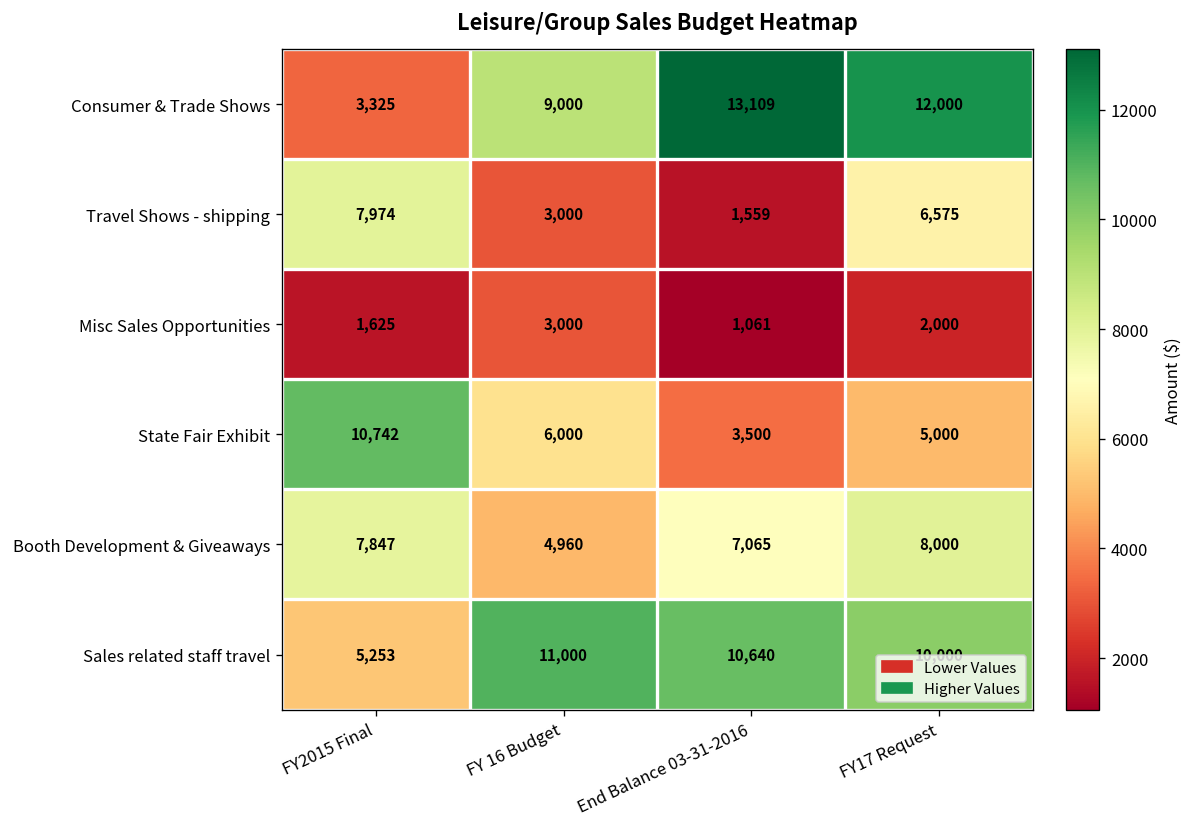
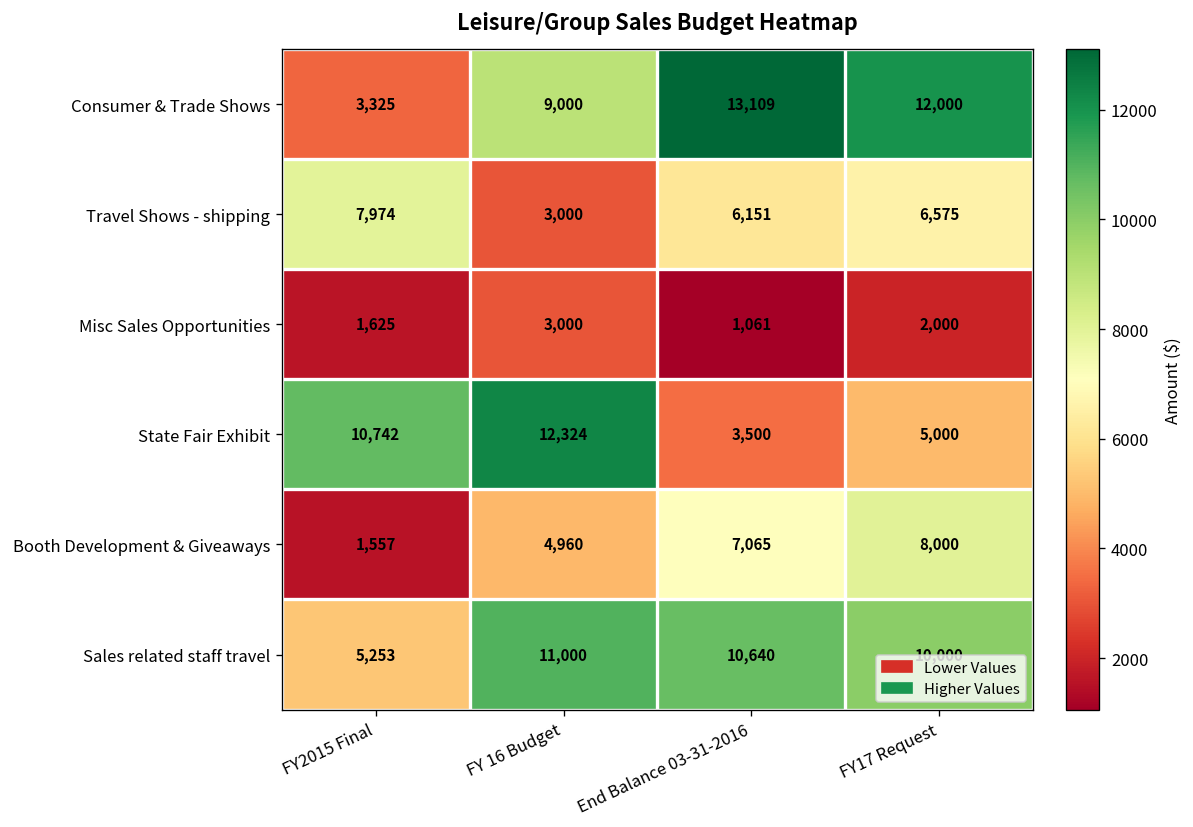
  {
    "Consumer & Trade Shows": {
      "FY2015 Final": "3,325",
      "FY 16 Budget": "9,000",
      "End Balance 03-31-2016": "13,109",
      "FY17 Request": "12,000"
    },
    "Travel Shows - shipping": {
      "FY2015 Final": "7,974",
      "FY 16 Budget": "3,000",
-     "End Balance 03-31-2016": "1,559",
+     "End Balance 03-31-2016": "6,151",
      "FY17 Request": "6,575"
    },
    "Misc Sales Opportunities": {
      "FY2015 Final": "1,625",
      "FY 16 Budget": "3,000",
      "End Balance 03-31-2016": "1,061",
      "FY17 Request": "2,000"
    },
    "State Fair Exhibit": {
      "FY2015 Final": "10,742",
-     "FY 16 Budget": "6,000",
+     "FY 16 Budget": "12,324",
      "End Balance 03-31-2016": "3,500",
      "FY17 Request": "5,000"
    },
    "Booth Development & Giveaways": {
-     "FY2015 Final": "7,847",
+     "FY2015 Final": "1,557",
      "FY 16 Budget": "4,960",
      "End Balance 03-31-2016": "7,065",
      "FY17 Request": "8,000"
    },
    "Sales related staff travel": {
      "FY2015 Final": "5,253",
      "FY 16 Budget": "11,000",
      "End Balance 03-31-2016": "10,640"
    }
  }
